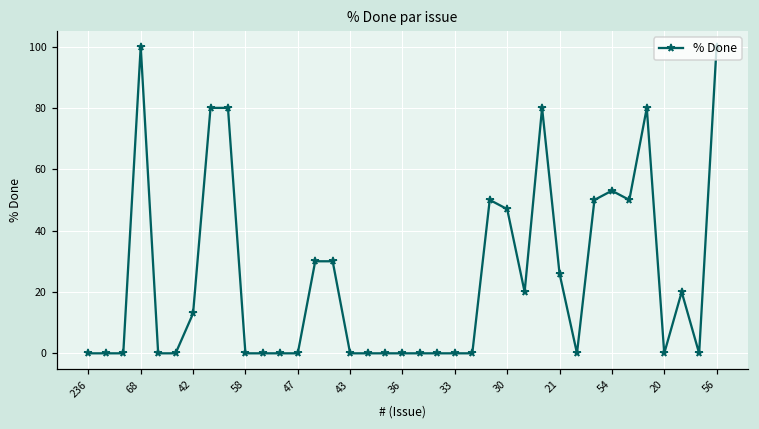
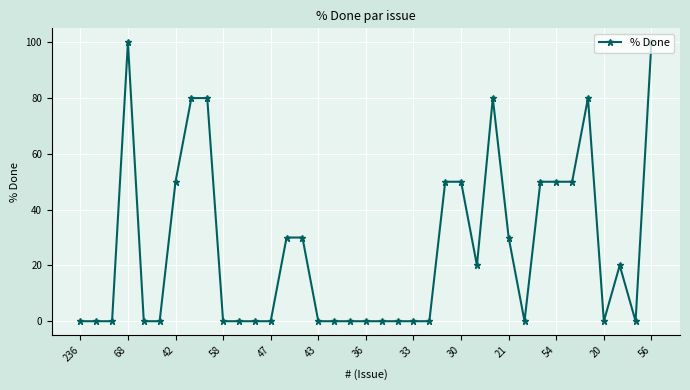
  {
    "236": 0,
    "68": 100,
-   "42": 13,
+   "42": 50,
    "58": 0,
    "47": 0,
    "43": 0,
    "36": 0,
    "33": 0,
-   "30": 47,
-   "21": 26,
-   "54": 53,
+   "30": 50,
+   "21": 30,
+   "54": 50,
    "20": 0
  }
